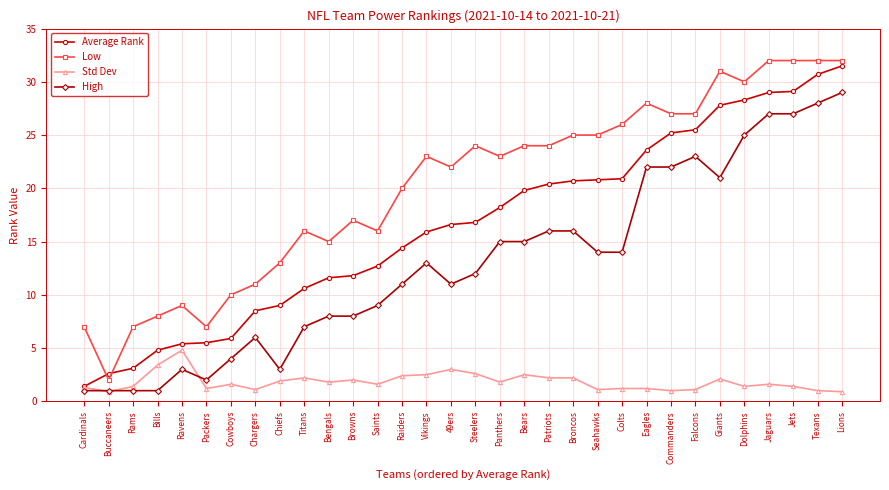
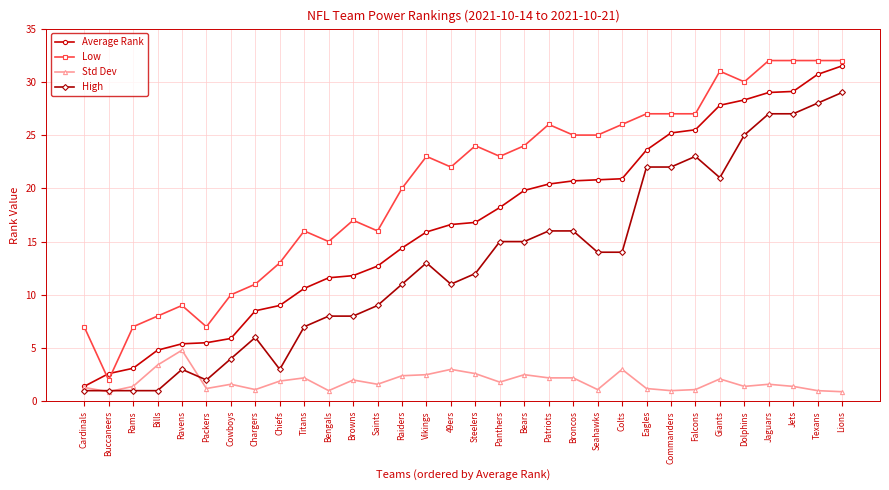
  {
    "Low": {
      "Cardinals": 7,
      "Buccaneers": 2,
      "Rams": 7,
      "Bills": 8,
      "Ravens": 9,
      "Packers": 7,
      "Cowboys": 10,
      "Chargers": 11,
      "Chiefs": 13,
      "Titans": 16,
      "Bengals": 15,
      "Browns": 17,
      "Saints": 16,
      "Raiders": 20,
      "Vikings": 23,
      "49ers": 22,
      "Steelers": 24,
      "Panthers": 23,
      "Bears": 24,
-     "Patriots": 24,
+     "Patriots": 26,
      "Broncos": 25,
      "Seahawks": 25,
      "Colts": 26,
-     "Eagles": 28,
+     "Eagles": 27,
      "Commanders": 27,
      "Falcons": 27,
      "Giants": 31,
      "Dolphins": 30,
      "Jaguars": 32,
      "Jets": 32,
      "Texans": 32,
      "Lions": 32
    },
    "Std Dev": {
      "Rams": 1.4,
      "Bills": 3.4,
      "Ravens": 4.8,
      "Packers": 1.2,
      "Cowboys": 1.6,
      "Chargers": 1.1,
      "Chiefs": 1.9,
      "Titans": 2.2,
-     "Bengals": 1.8,
+     "Bengals": 1.0,
      "Browns": 2.0,
      "Saints": 1.6,
      "Raiders": 2.4,
      "Vikings": 2.5,
      "49ers": 3.0,
      "Steelers": 2.6,
      "Panthers": 1.8,
      "Bears": 2.5,
      "Patriots": 2.2,
      "Broncos": 2.2,
      "Seahawks": 1.1,
-     "Colts": 1.2,
+     "Colts": 3.0,
      "Eagles": 1.2,
      "Commanders": 1.0,
      "Falcons": 1.1,
      "Giants": 2.1,
      "Dolphins": 1.4,
      "Jaguars": 1.6,
      "Jets": 1.4,
      "Texans": 1.0,
      "Lions": 0.9
    }
  }
